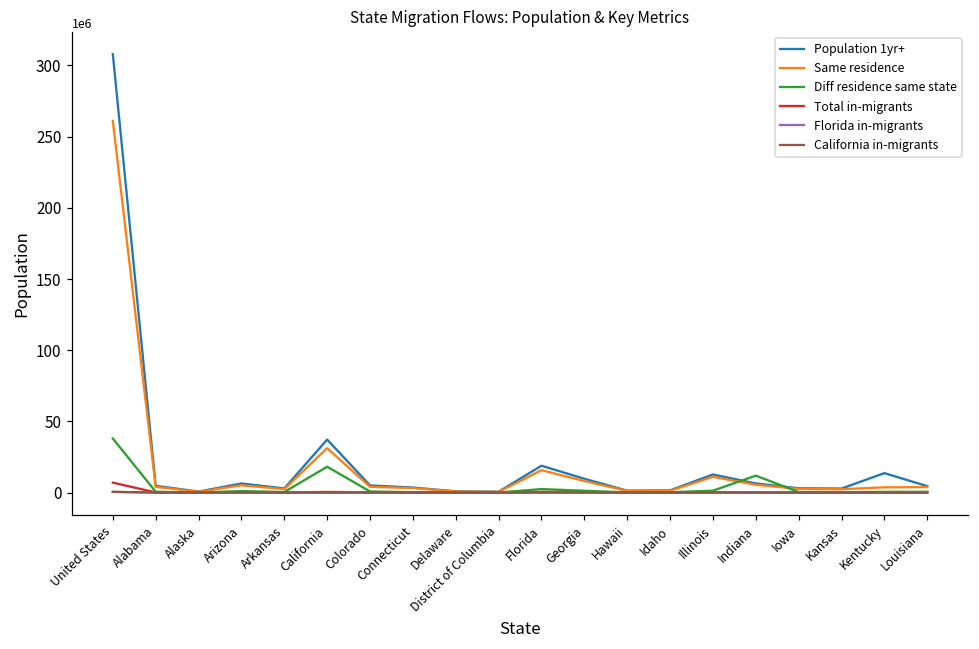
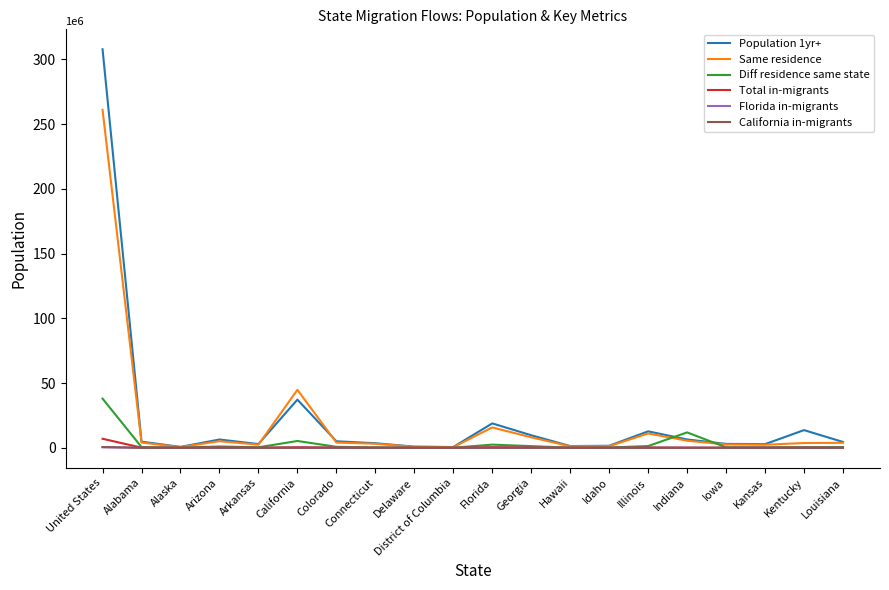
  {
    "Population 1yr+": {
      "United States": 308000000,
      "California": 37000000,
      "Florida": 19000000,
      "Kentucky": 14000000
    },
    "Same residence": {
      "United States": 261000000,
-     "California": 31000000,
+     "California": 45000000,
      "Florida": 16000000,
      "Kentucky": 4000000
    },
    "Diff residence same state": {
      "United States": 38000000,
-     "California": 18000000,
+     "California": 5000000,
      "Florida": 2000000,
      "Indiana": 12000000
    },
    "Total in-migrants": {
      "United States": 7000000
    }
  }
